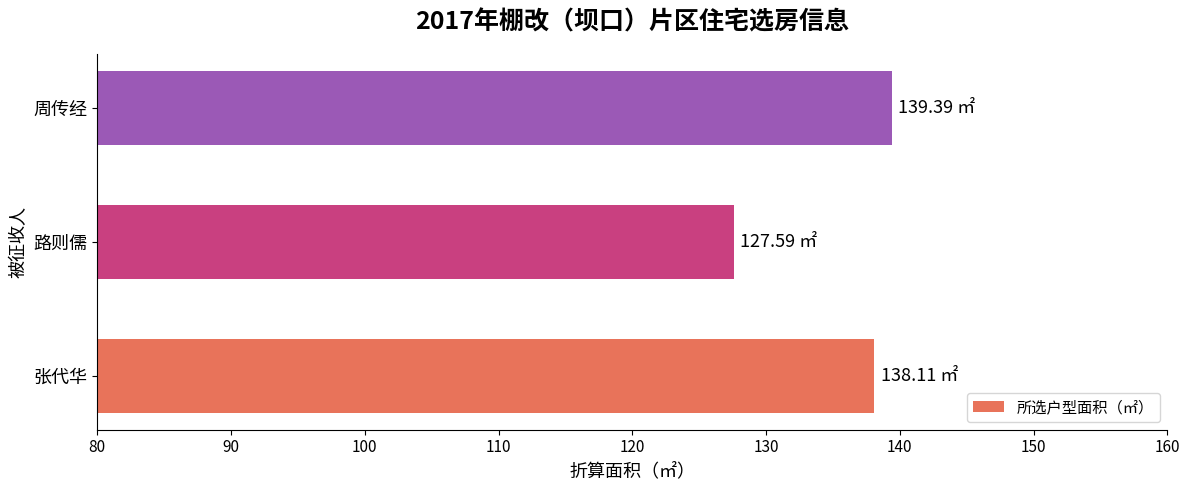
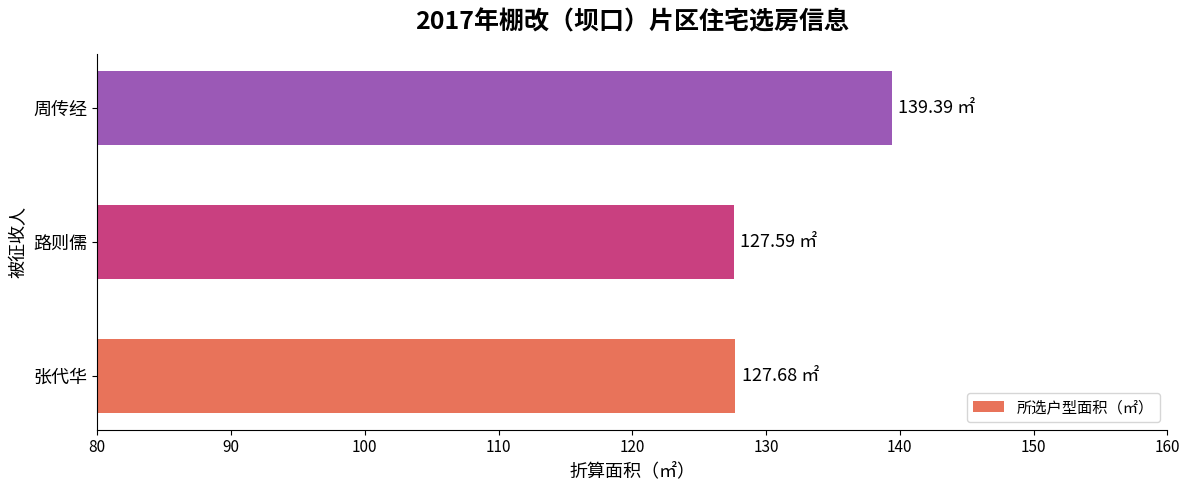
  {
    "周传经": 139.39,
    "路则儒": 127.59,
-   "张代华": 138.11
+   "张代华": 127.68
  }
